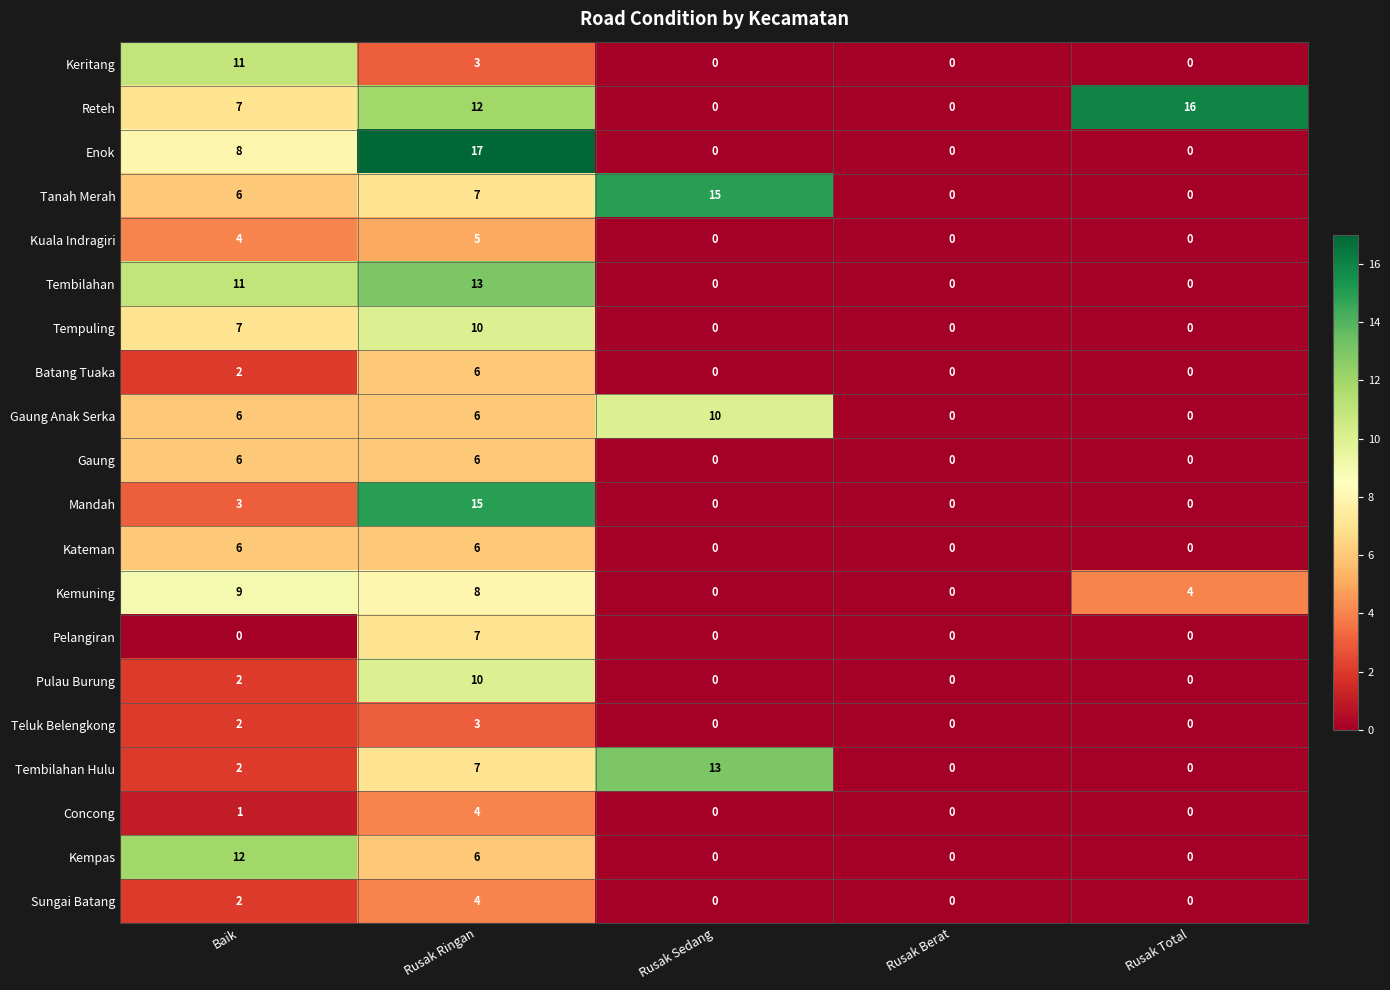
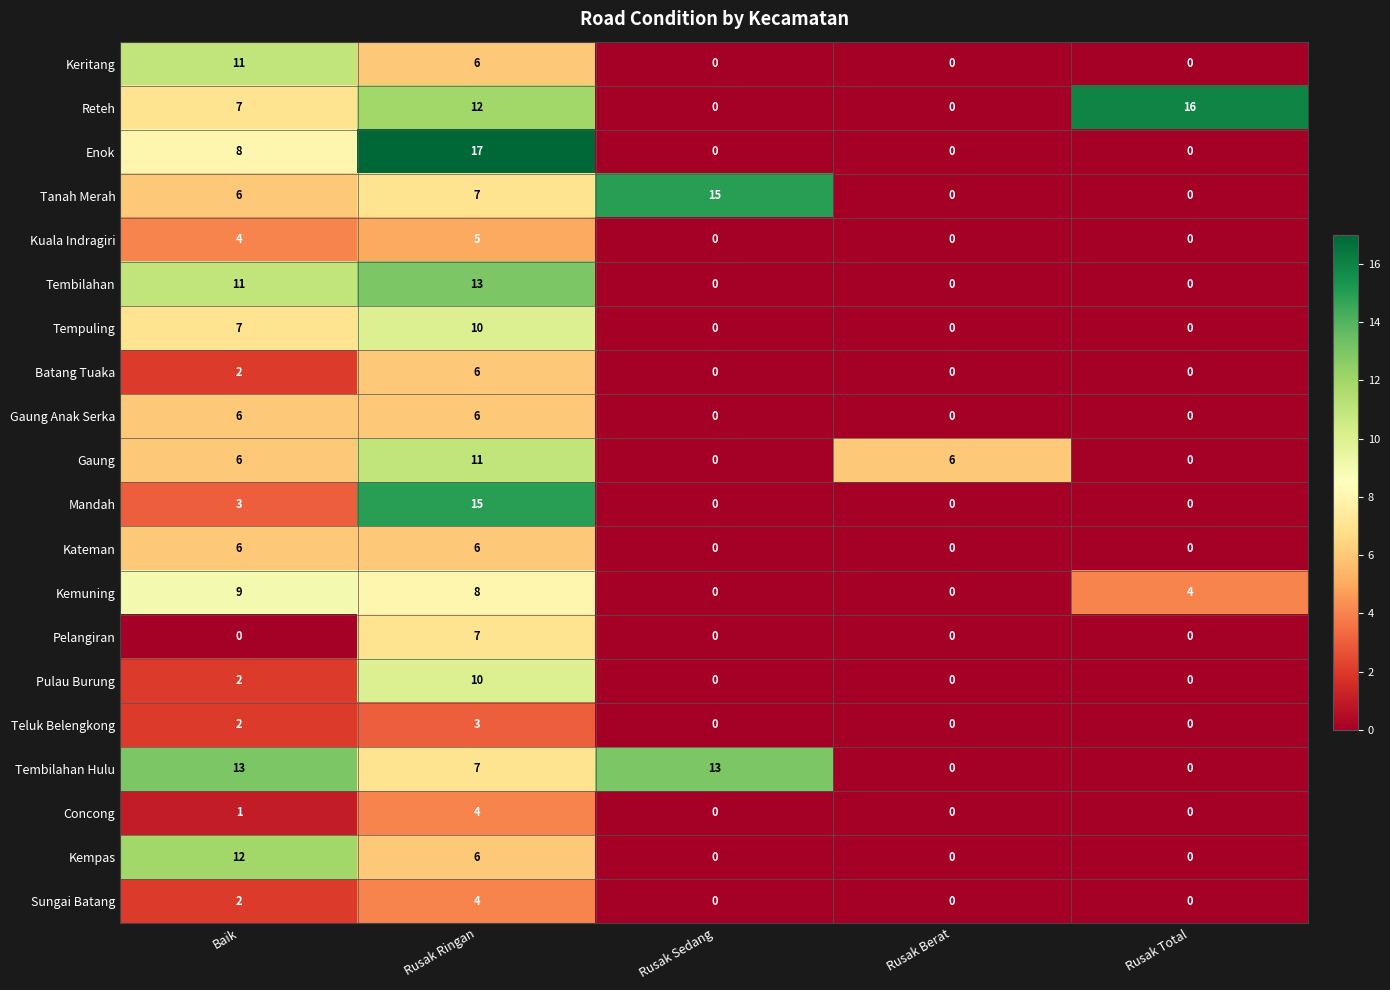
  {
    "Keritang": {
      "Baik": 11,
-     "Rusak Ringan": 3,
+     "Rusak Ringan": 6,
      "Rusak Sedang": 0,
      "Rusak Berat": 0,
      "Rusak Total": 0
    },
    "Reteh": {
      "Baik": 7,
      "Rusak Ringan": 12,
      "Rusak Sedang": 0,
      "Rusak Berat": 0,
      "Rusak Total": 16
    },
    "Enok": {
      "Baik": 8,
      "Rusak Ringan": 17,
      "Rusak Sedang": 0,
      "Rusak Berat": 0,
      "Rusak Total": 0
    },
    "Tanah Merah": {
      "Baik": 6,
      "Rusak Ringan": 7,
      "Rusak Sedang": 15,
      "Rusak Berat": 0,
      "Rusak Total": 0
    },
    "Kuala Indragiri": {
      "Baik": 4,
      "Rusak Ringan": 5,
      "Rusak Sedang": 0,
      "Rusak Berat": 0,
      "Rusak Total": 0
    },
    "Tembilahan": {
      "Baik": 11,
      "Rusak Ringan": 13,
      "Rusak Sedang": 0,
      "Rusak Berat": 0,
      "Rusak Total": 0
    },
    "Tempuling": {
      "Baik": 7,
      "Rusak Ringan": 10,
      "Rusak Sedang": 0,
      "Rusak Berat": 0,
      "Rusak Total": 0
    },
    "Batang Tuaka": {
      "Baik": 2,
      "Rusak Ringan": 6,
      "Rusak Sedang": 0,
      "Rusak Berat": 0,
      "Rusak Total": 0
    },
    "Gaung Anak Serka": {
      "Baik": 6,
      "Rusak Ringan": 6,
-     "Rusak Sedang": 10,
+     "Rusak Sedang": 0,
      "Rusak Berat": 0,
      "Rusak Total": 0
    },
    "Gaung": {
      "Baik": 6,
-     "Rusak Ringan": 6,
+     "Rusak Ringan": 11,
      "Rusak Sedang": 0,
-     "Rusak Berat": 0,
+     "Rusak Berat": 6,
      "Rusak Total": 0
    },
    "Mandah": {
      "Baik": 3,
      "Rusak Ringan": 15,
      "Rusak Sedang": 0,
      "Rusak Berat": 0,
      "Rusak Total": 0
    },
    "Kateman": {
      "Baik": 6,
      "Rusak Ringan": 6,
      "Rusak Sedang": 0,
      "Rusak Berat": 0,
      "Rusak Total": 0
    },
    "Kemuning": {
      "Baik": 9,
      "Rusak Ringan": 8,
      "Rusak Sedang": 0,
      "Rusak Berat": 0,
      "Rusak Total": 4
    },
    "Pelangiran": {
      "Baik": 0,
      "Rusak Ringan": 7,
      "Rusak Sedang": 0,
      "Rusak Berat": 0,
      "Rusak Total": 0
    },
    "Pulau Burung": {
      "Baik": 2,
      "Rusak Ringan": 10,
      "Rusak Sedang": 0,
      "Rusak Berat": 0,
      "Rusak Total": 0
    },
    "Teluk Belengkong": {
      "Baik": 2,
      "Rusak Ringan": 3,
      "Rusak Sedang": 0,
      "Rusak Berat": 0,
      "Rusak Total": 0
    },
    "Tembilahan Hulu": {
-     "Baik": 2,
+     "Baik": 13,
      "Rusak Ringan": 7,
      "Rusak Sedang": 13,
      "Rusak Berat": 0,
      "Rusak Total": 0
    },
    "Concong": {
      "Baik": 1,
      "Rusak Ringan": 4,
      "Rusak Sedang": 0,
      "Rusak Berat": 0,
      "Rusak Total": 0
    },
    "Kempas": {
      "Baik": 12,
      "Rusak Ringan": 6,
      "Rusak Sedang": 0,
      "Rusak Berat": 0,
      "Rusak Total": 0
    },
    "Sungai Batang": {
      "Baik": 2,
      "Rusak Ringan": 4,
      "Rusak Sedang": 0,
      "Rusak Berat": 0,
      "Rusak Total": 0
    }
  }
